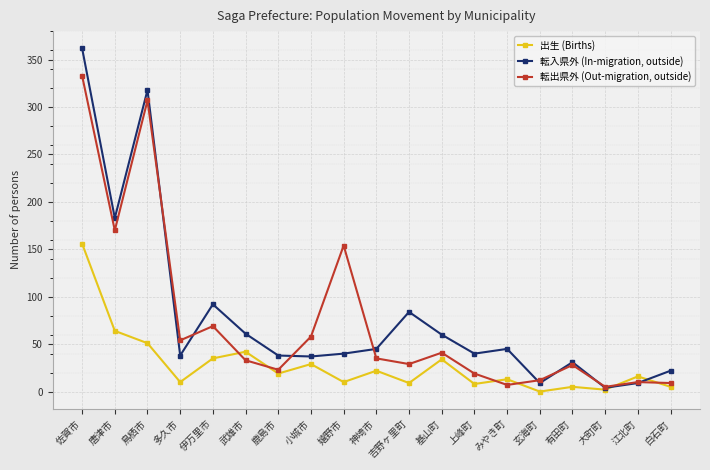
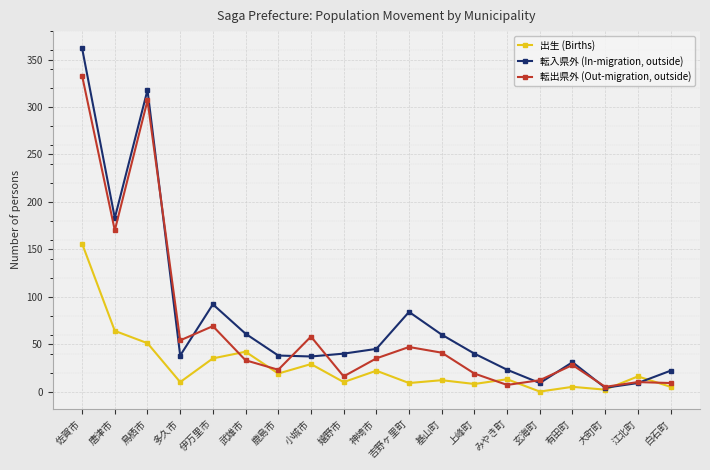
  {
    "出生 (Births)": {
      "佐賀市": 160,
      "唐津市": 60,
      "鳥栖市": 50,
      "多久市": 10,
      "伊万里市": 40,
      "武雄市": 40,
      "鹿島市": 20,
      "小城市": 30,
      "嬉野市": 10,
      "神埼市": 20,
      "吉野ヶ里町": 10,
-     "基山町": 30,
+     "基山町": 10,
      "上峰町": 10,
      "みやき町": 10,
      "玄海町": 0,
      "有田町": 10,
      "江北町": 20,
      "白石町": 10
    },
    "転入県外 (In-migration, outside)": {
      "佐賀市": 360,
      "唐津市": 180,
      "鳥栖市": 320,
      "多久市": 40,
      "伊万里市": 90,
      "武雄市": 60,
      "鹿島市": 40,
      "小城市": 40,
      "嬉野市": 40,
      "神埼市": 50,
      "吉野ヶ里町": 80,
      "基山町": 60,
      "上峰町": 40,
-     "みやき町": 50,
+     "みやき町": 20,
      "玄海町": 10,
      "有田町": 30,
      "白石町": 20
    },
    "転出県外 (Out-migration, outside)": {
      "佐賀市": 330,
      "唐津市": 170,
      "鳥栖市": 310,
      "多久市": 50,
      "伊万里市": 70,
      "武雄市": 30,
      "鹿島市": 20,
      "小城市": 60,
-     "嬉野市": 150,
+     "嬉野市": 20,
      "神埼市": 40,
-     "吉野ヶ里町": 30,
+     "吉野ヶ里町": 50,
      "基山町": 40,
      "上峰町": 20,
      "みやき町": 10,
      "玄海町": 10,
      "有田町": 30,
      "白石町": 10
    }
  }
